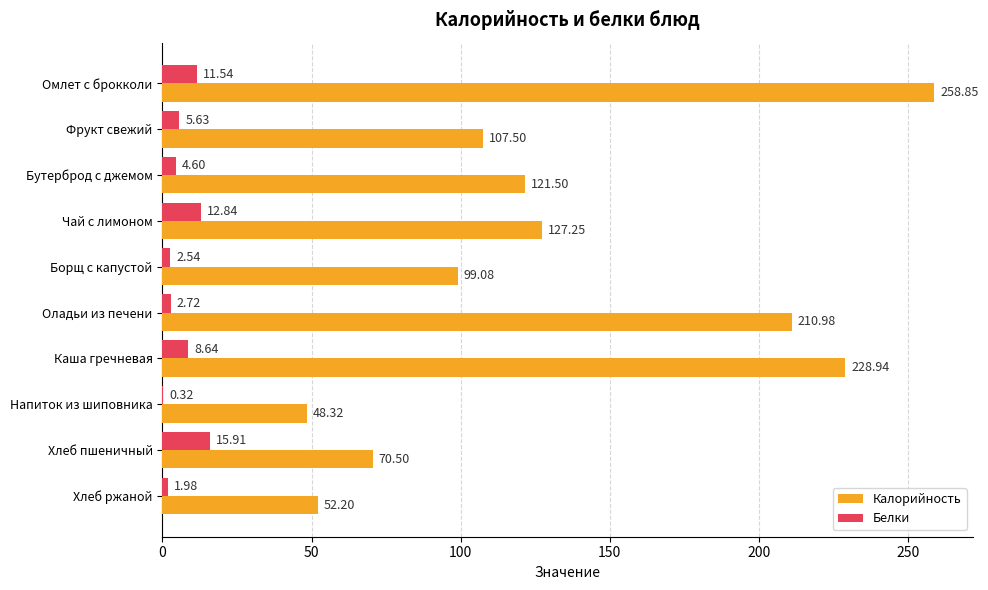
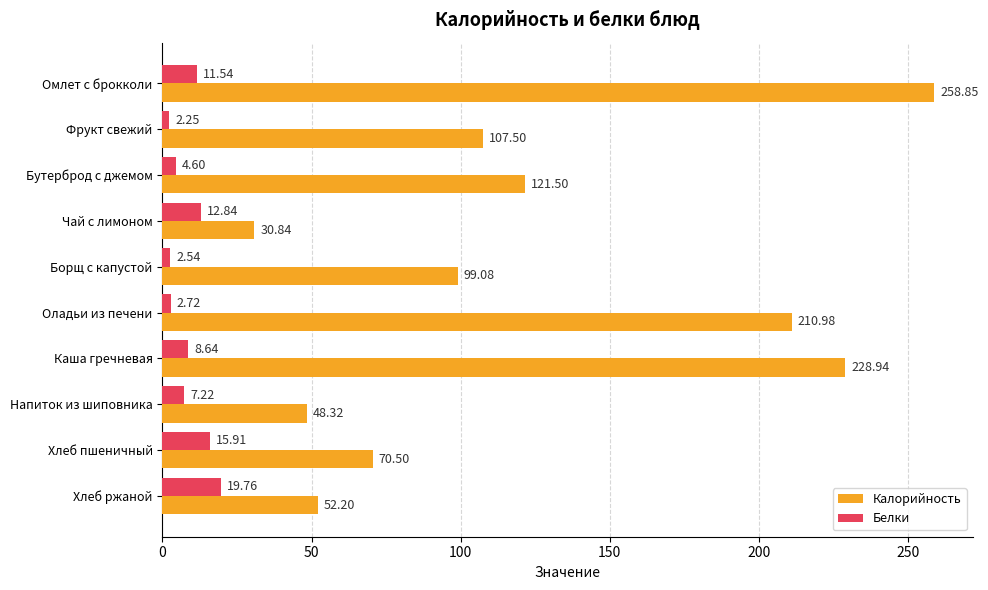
  {
    "Калорийность": {
      "Омлет с брокколи": 258.85,
      "Фрукт свежий": 107.50,
      "Бутерброд с джемом": 121.50,
-     "Чай с лимоном": 127.25,
+     "Чай с лимоном": 30.84,
      "Борщ с капустой": 99.08,
      "Оладьи из печени": 210.98,
      "Каша гречневая": 228.94,
      "Напиток из шиповника": 48.32,
      "Хлеб пшеничный": 70.50,
      "Хлеб ржаной": 52.20
    },
    "Белки": {
      "Омлет с брокколи": 11.54,
-     "Фрукт свежий": 5.63,
+     "Фрукт свежий": 2.25,
      "Бутерброд с джемом": 4.60,
      "Чай с лимоном": 12.84,
      "Борщ с капустой": 2.54,
      "Оладьи из печени": 2.72,
      "Каша гречневая": 8.64,
-     "Напиток из шиповника": 0.32,
+     "Напиток из шиповника": 7.22,
      "Хлеб пшеничный": 15.91,
-     "Хлеб ржаной": 1.98
+     "Хлеб ржаной": 19.76
    }
  }
